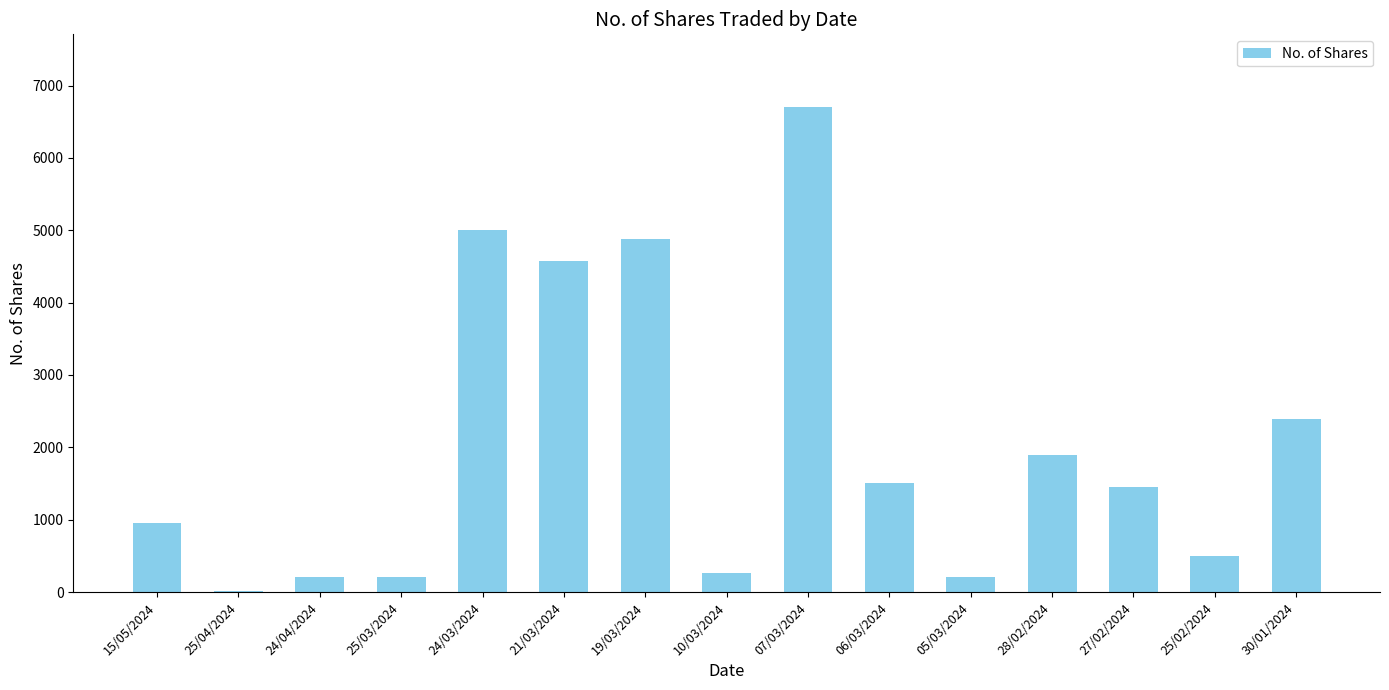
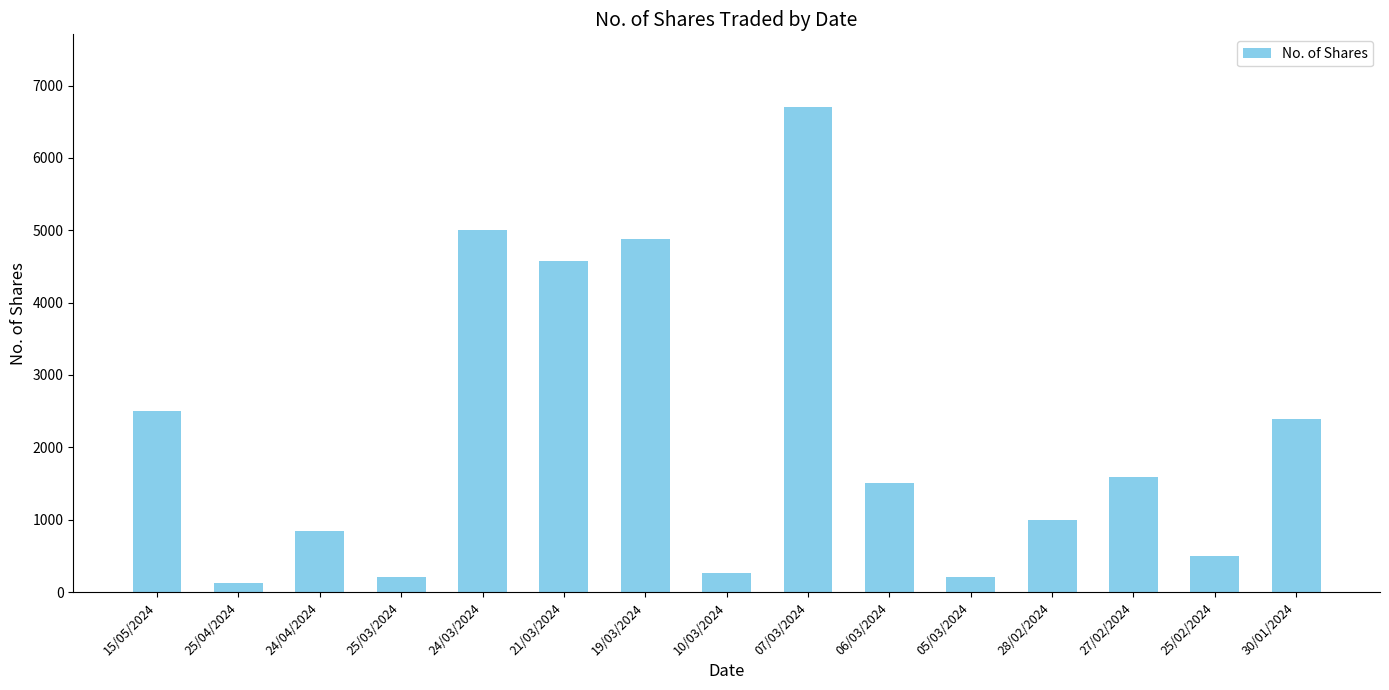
  {
-   "15/05/2024": 1000,
-   "25/04/2024": 0,
-   "24/04/2024": 200,
+   "15/05/2024": 2500,
+   "25/04/2024": 100,
+   "24/04/2024": 800,
    "25/03/2024": 200,
    "24/03/2024": 5000,
    "21/03/2024": 4600,
    "19/03/2024": 4900,
    "10/03/2024": 300,
    "07/03/2024": 6700,
    "06/03/2024": 1500,
    "05/03/2024": 200,
-   "28/02/2024": 1900,
-   "27/02/2024": 1500,
+   "28/02/2024": 1000,
+   "27/02/2024": 1600,
    "25/02/2024": 500,
    "30/01/2024": 2400
  }
